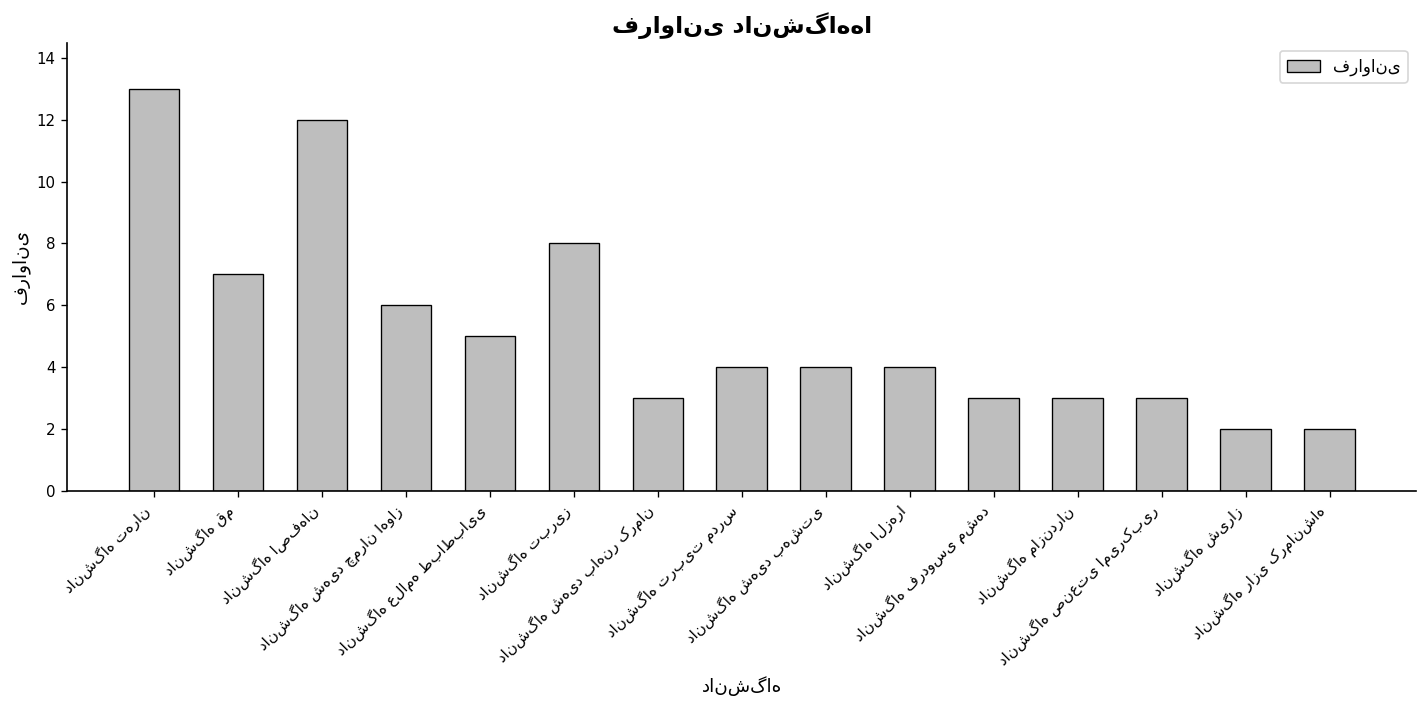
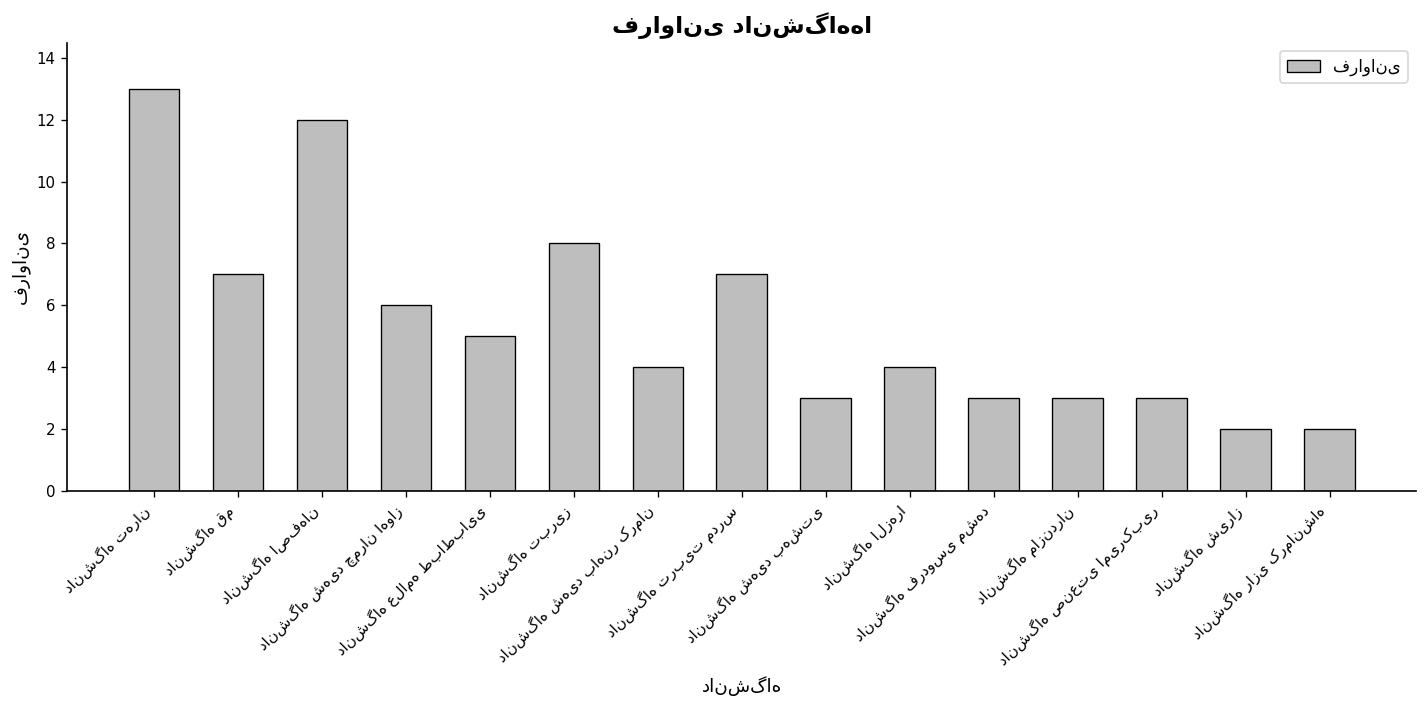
  {
    "دانشگاه تهران": 13,
    "دانشگاه قم": 7,
    "دانشگاه اصفهان": 12,
    "دانشگاه شهید چمران اهواز": 6,
    "دانشگاه علامه طباطبایی": 5,
    "دانشگاه تبریز": 8,
-   "دانشگاه شهید باهنر کرمان": 3,
-   "دانشگاه تربیت مدرس": 4,
-   "دانشگاه شهید بهشتی": 4,
+   "دانشگاه شهید باهنر کرمان": 4,
+   "دانشگاه تربیت مدرس": 7,
+   "دانشگاه شهید بهشتی": 3,
    "دانشگاه الزهرا": 4,
    "دانشگاه فردوسی مشهد": 3,
    "دانشگاه مازندران": 3,
    "دانشگاه صنعتی امیرکبیر": 3,
    "دانشگاه شیراز": 2,
    "دانشگاه رازی کرمانشاه": 2
  }
